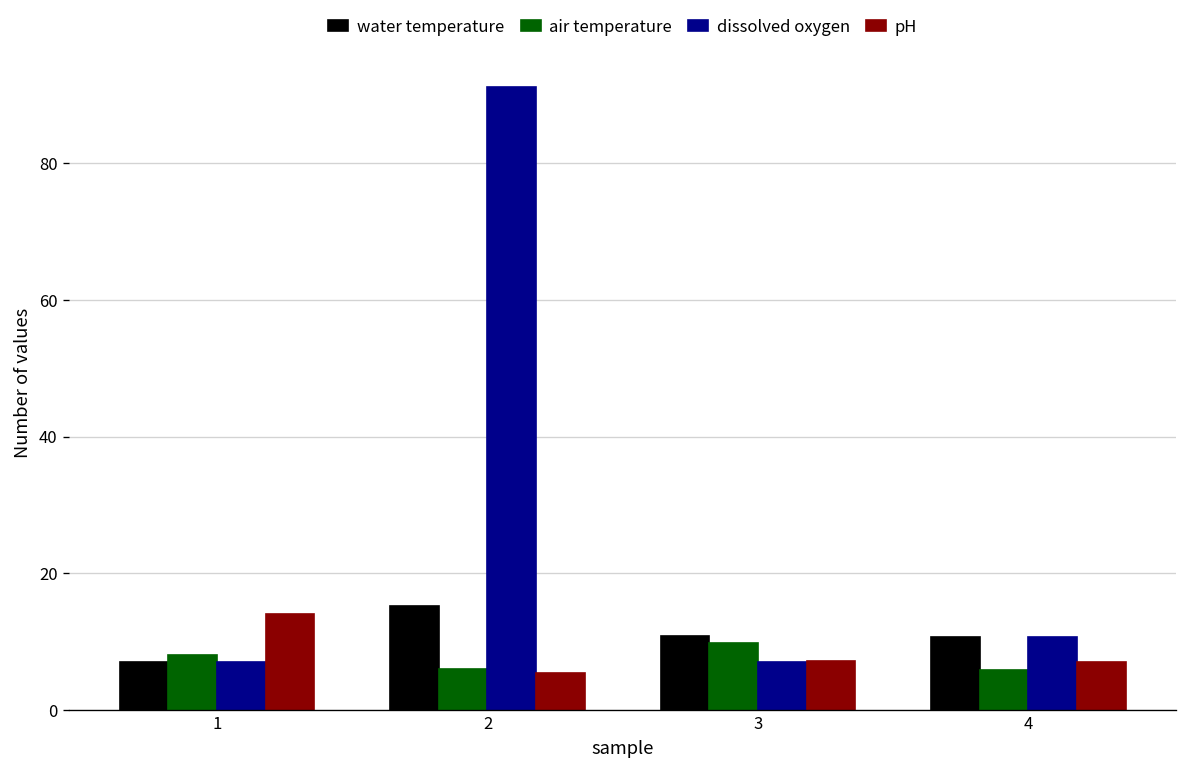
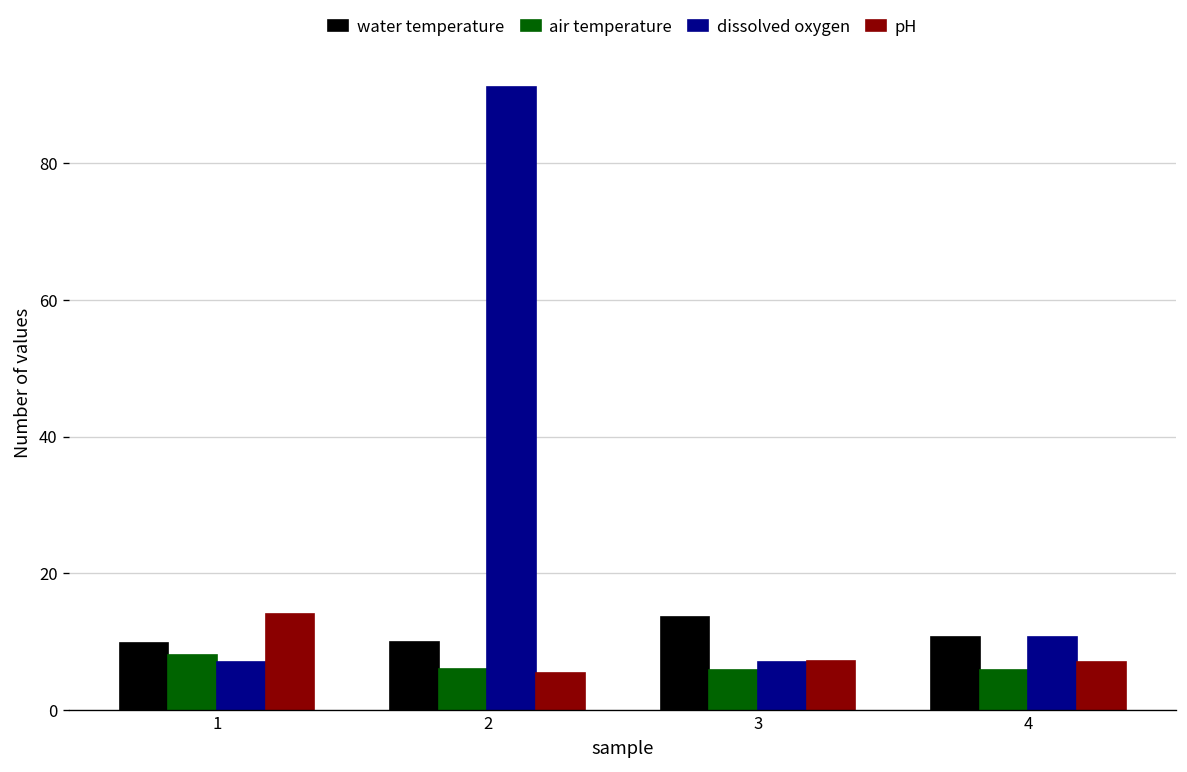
  {
    "water temperature": {
-     "1": 7,
-     "2": 15,
-     "3": 11,
+     "1": 10,
+     "2": 10,
+     "3": 14,
      "4": 11
    },
    "air temperature": {
      "1": 8,
      "2": 6,
-     "3": 10,
+     "3": 6,
      "4": 6
    },
    "dissolved oxygen": {
      "1": 7,
      "2": 91,
      "3": 7,
      "4": 11
    },
    "pH": {
      "1": 14,
      "2": 6,
      "3": 7,
      "4": 7
    }
  }
